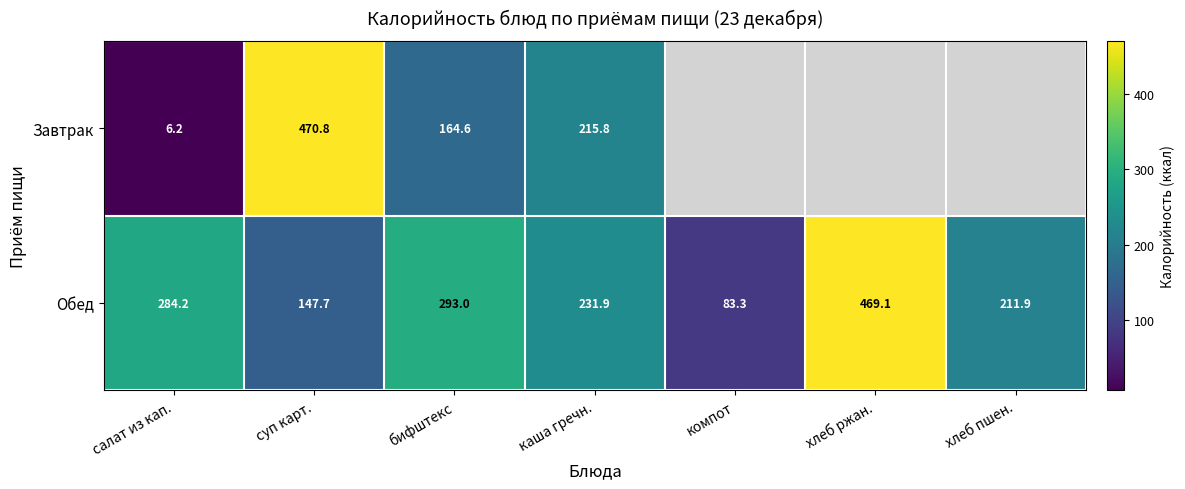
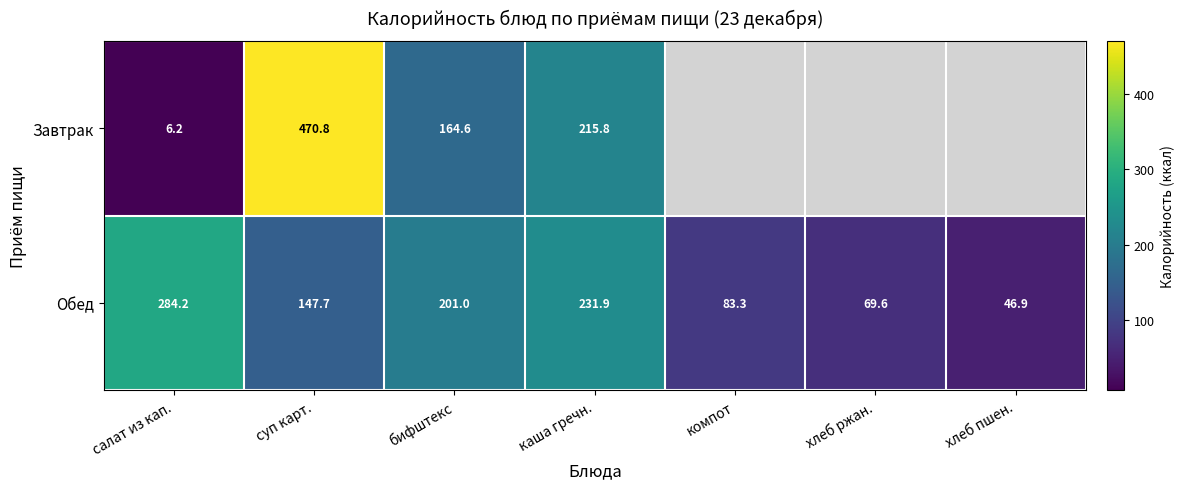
  {
    "Завтрак": {
      "салат из кап.": 6.2,
      "суп карт.": 470.8,
      "бифштекс": 164.6,
      "каша гречн.": 215.8
    },
    "Обед": {
      "салат из кап.": 284.2,
      "суп карт.": 147.7,
-     "бифштекс": 293.0,
+     "бифштекс": 201.0,
      "каша гречн.": 231.9,
      "компот": 83.3,
-     "хлеб ржан.": 469.1,
-     "хлеб пшен.": 211.9
+     "хлеб ржан.": 69.6,
+     "хлеб пшен.": 46.9
    }
  }
